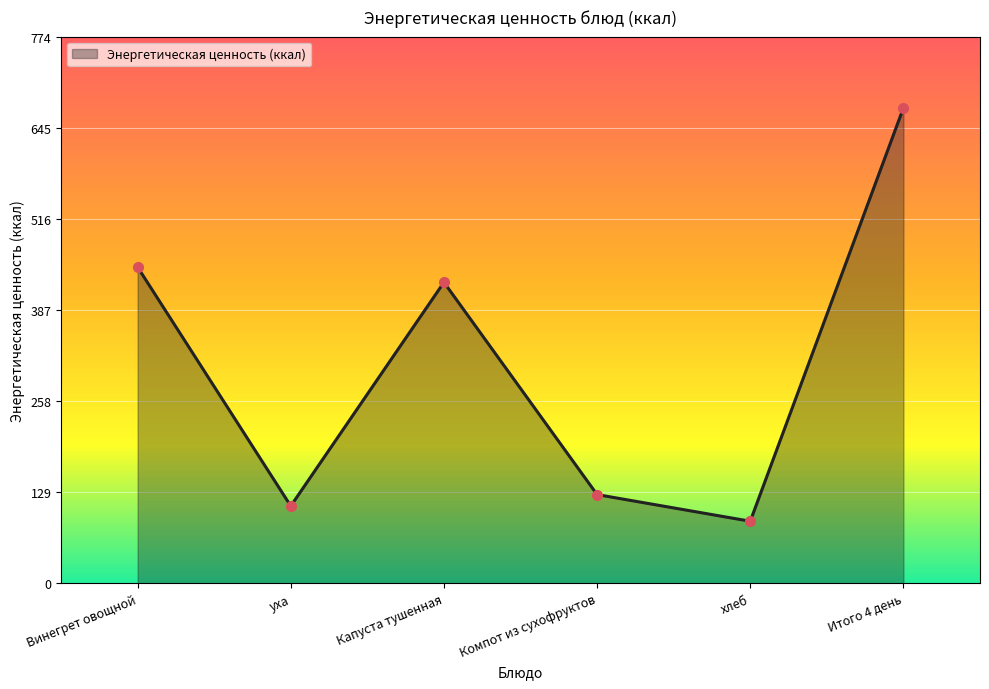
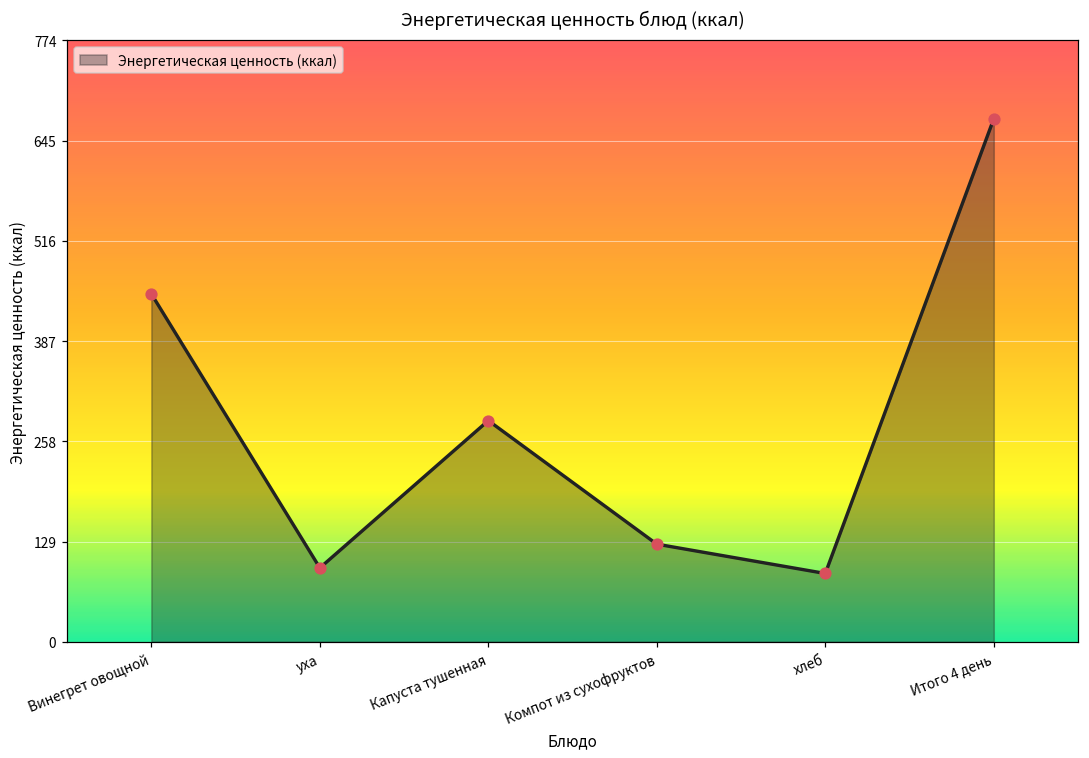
  {
    "Винегрет овощной": 450,
-   "уха": 110,
-   "Капуста тушенная": 430,
+   "уха": 100,
+   "Капуста тушенная": 280,
    "Компот из сухофруктов": 130,
    "хлеб": 90,
    "Итого 4 день": 670
  }
